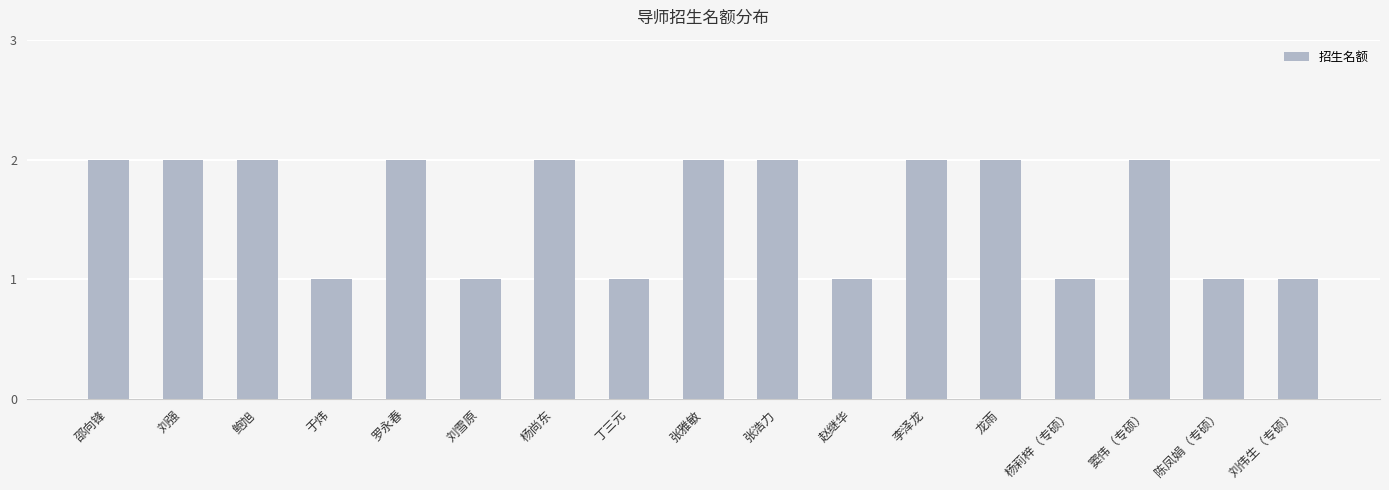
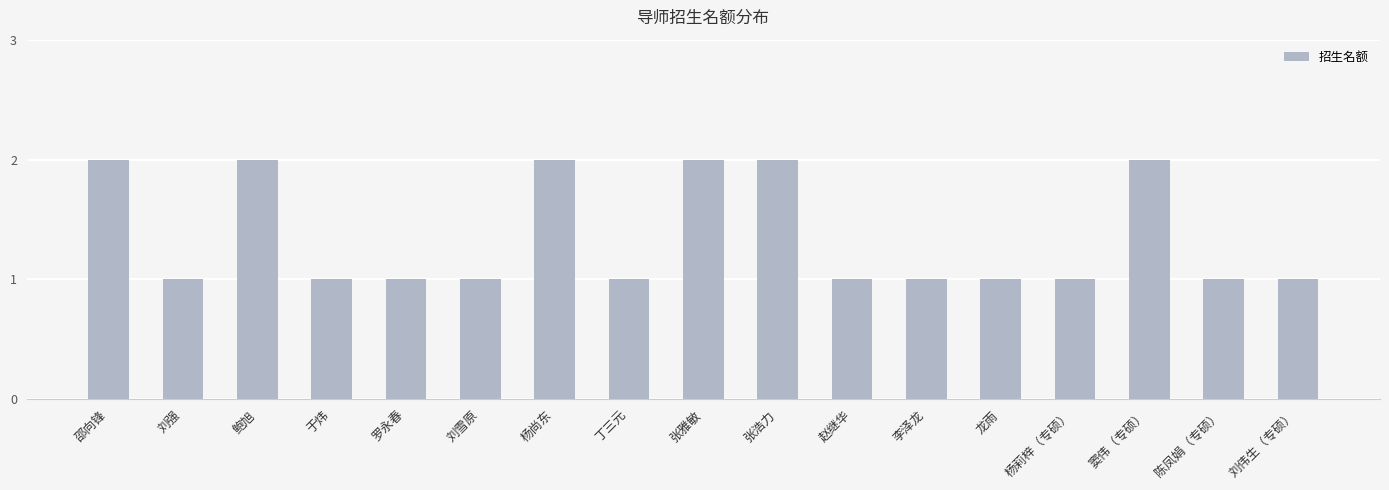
  {
    "邵向锋": 2,
-   "刘强": 2,
+   "刘强": 1,
    "鲍旭": 2,
    "于炜": 1,
-   "罗永春": 2,
+   "罗永春": 1,
    "刘雪原": 1,
    "杨尚东": 2,
    "丁三元": 1,
    "张雅敏": 2,
    "张浩力": 2,
    "赵继华": 1,
-   "李泽龙": 2,
-   "龙雨": 2,
+   "李泽龙": 1,
+   "龙雨": 1,
    "杨莉梓（专硕）": 1,
    "窦伟（专硕）": 2,
    "陈凤娟（专硕）": 1,
    "刘伟生（专硕）": 1
  }
